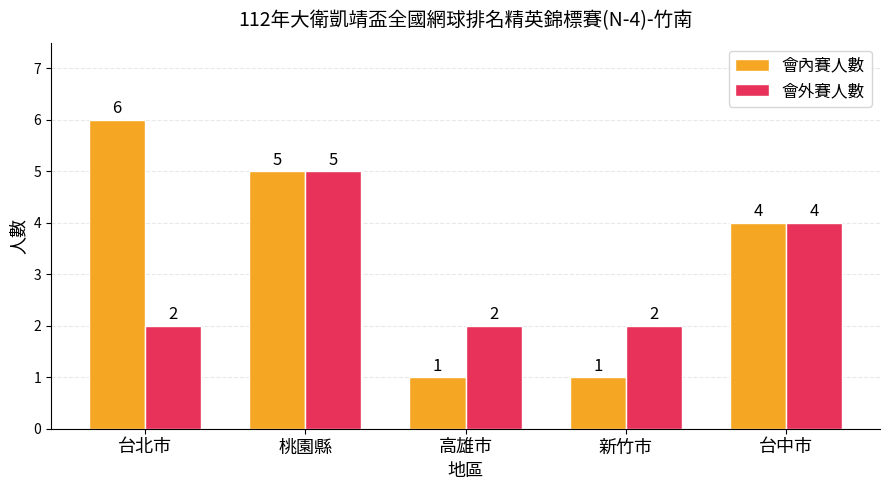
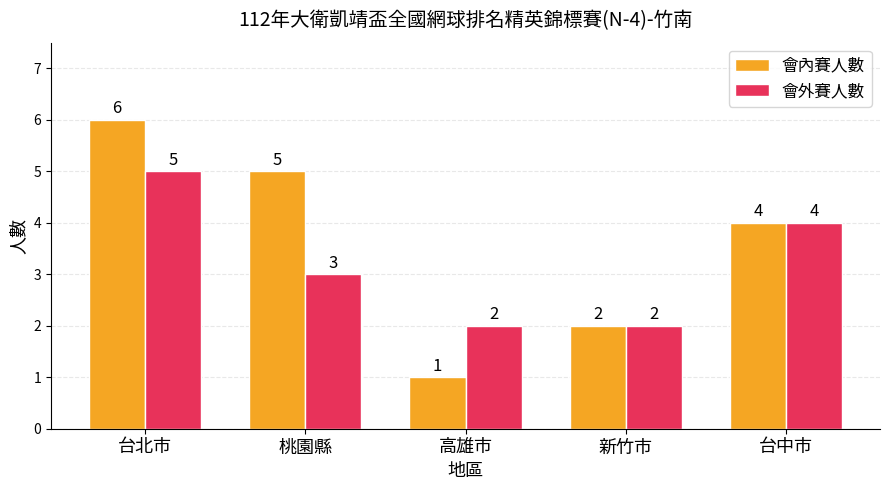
  {
    "會內賽人數": {
      "台北市": 6,
      "桃園縣": 5,
      "高雄市": 1,
-     "新竹市": 1,
+     "新竹市": 2,
      "台中市": 4
    },
    "會外賽人數": {
-     "台北市": 2,
-     "桃園縣": 5,
+     "台北市": 5,
+     "桃園縣": 3,
      "高雄市": 2,
      "新竹市": 2,
      "台中市": 4
    }
  }
